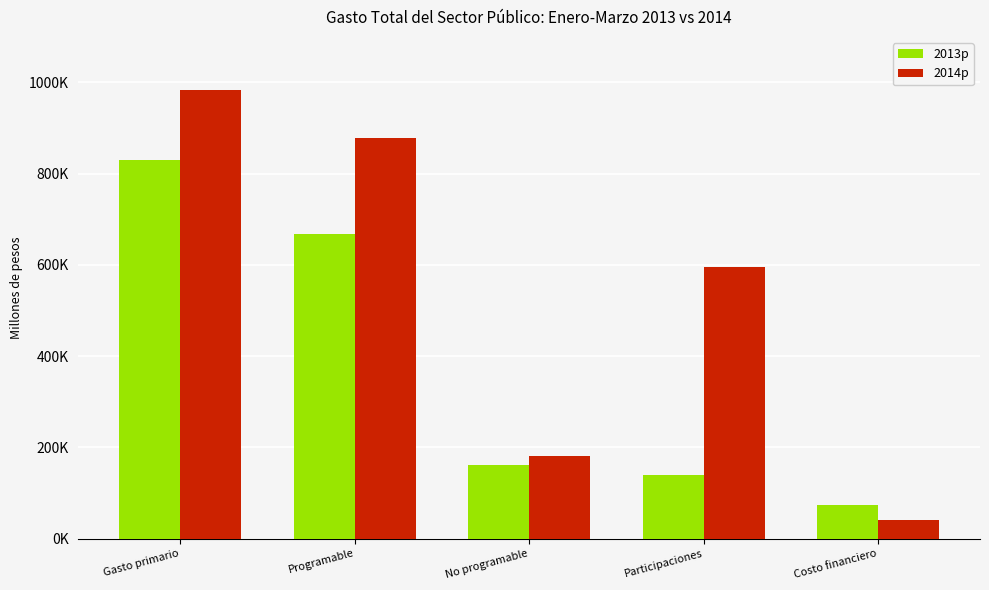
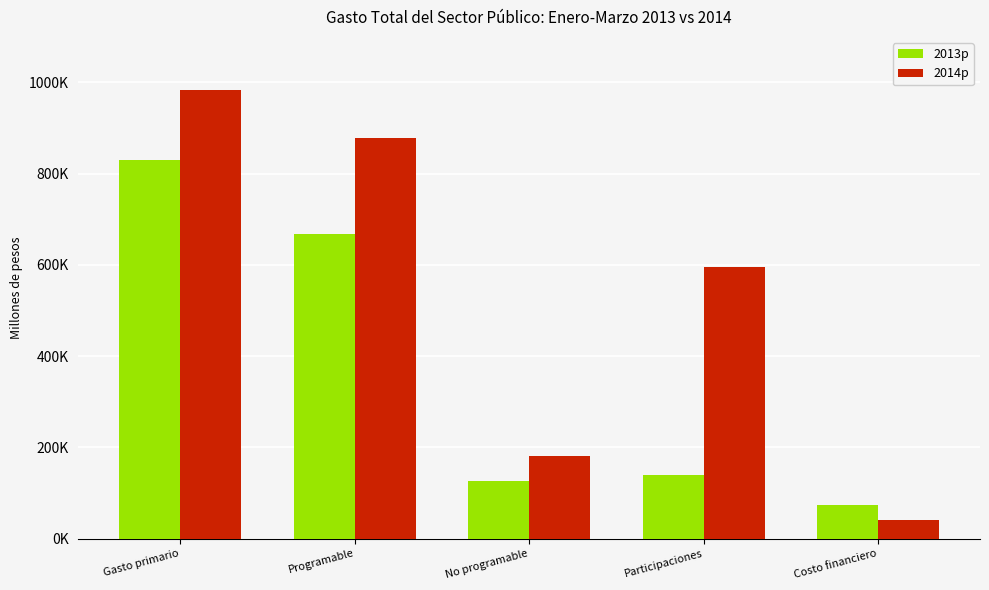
  {
    "2013p": {
      "Gasto primario": 830000,
      "Programable": 670000,
-     "No programable": 160000,
+     "No programable": 130000,
      "Participaciones": 140000,
      "Costo financiero": 70000
    },
    "2014p": {
      "Gasto primario": 980000,
      "Programable": 880000,
      "No programable": 180000,
      "Participaciones": 600000,
      "Costo financiero": 40000
    }
  }
